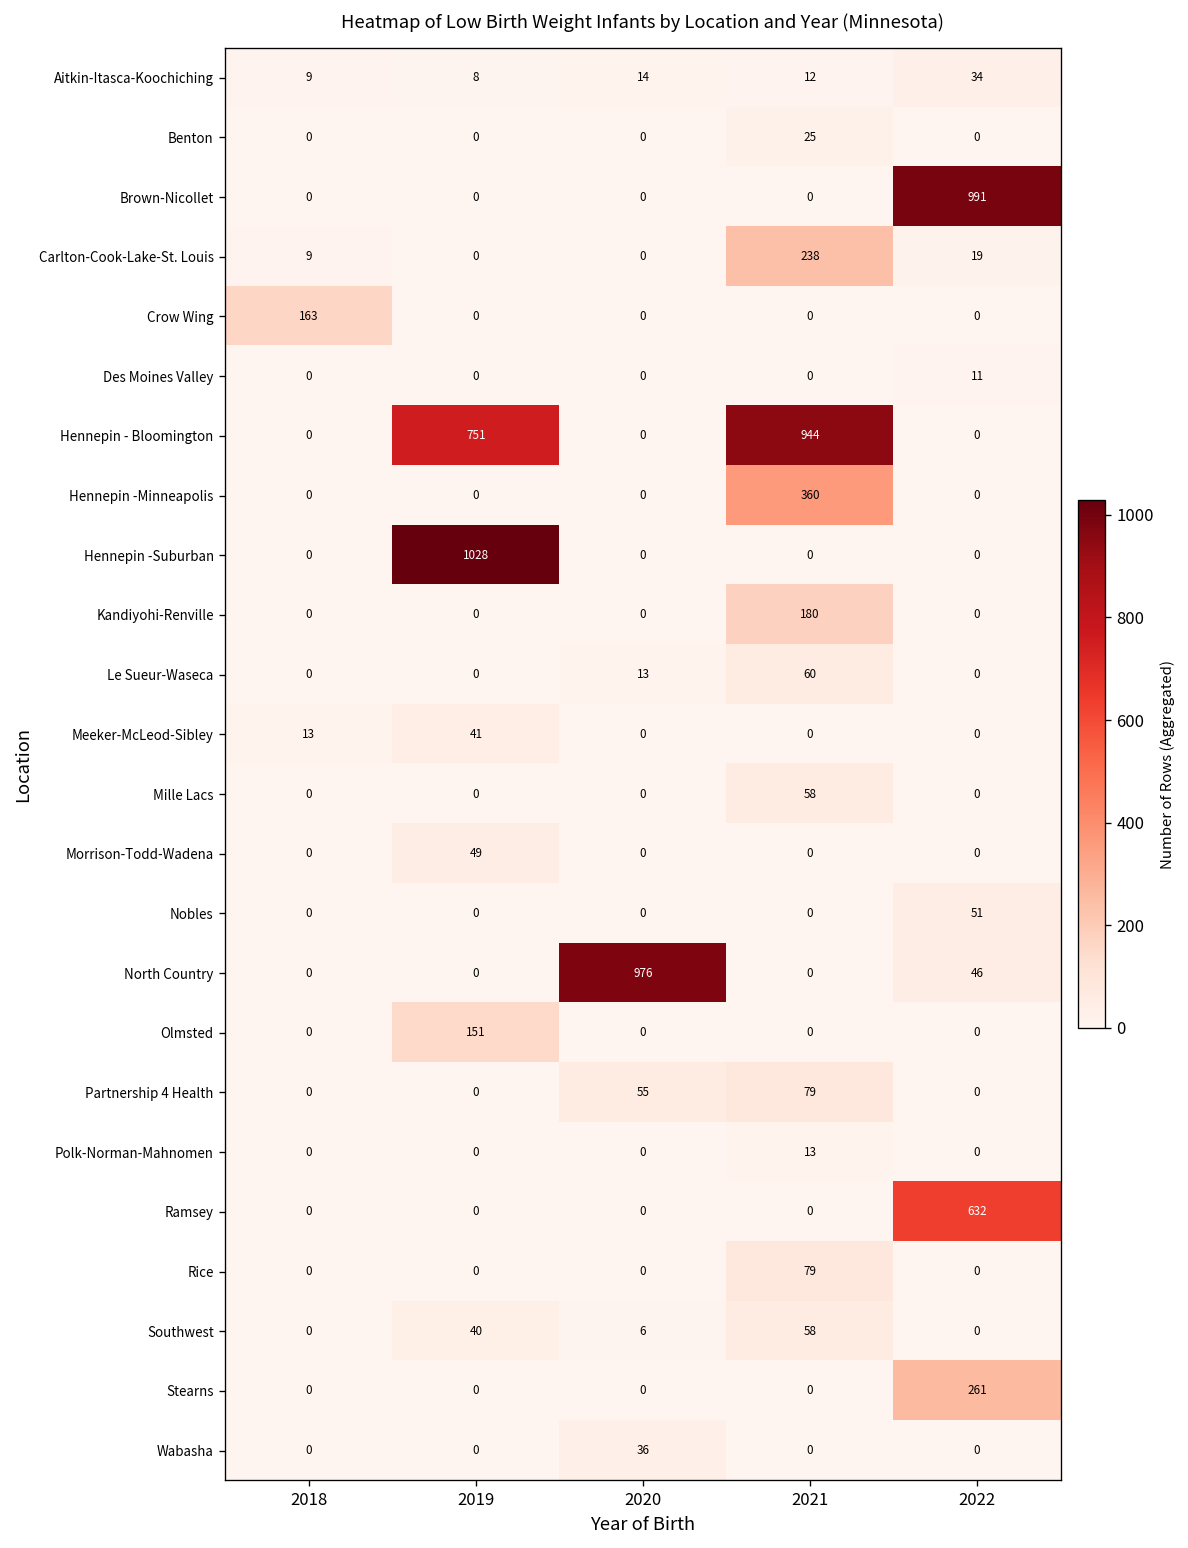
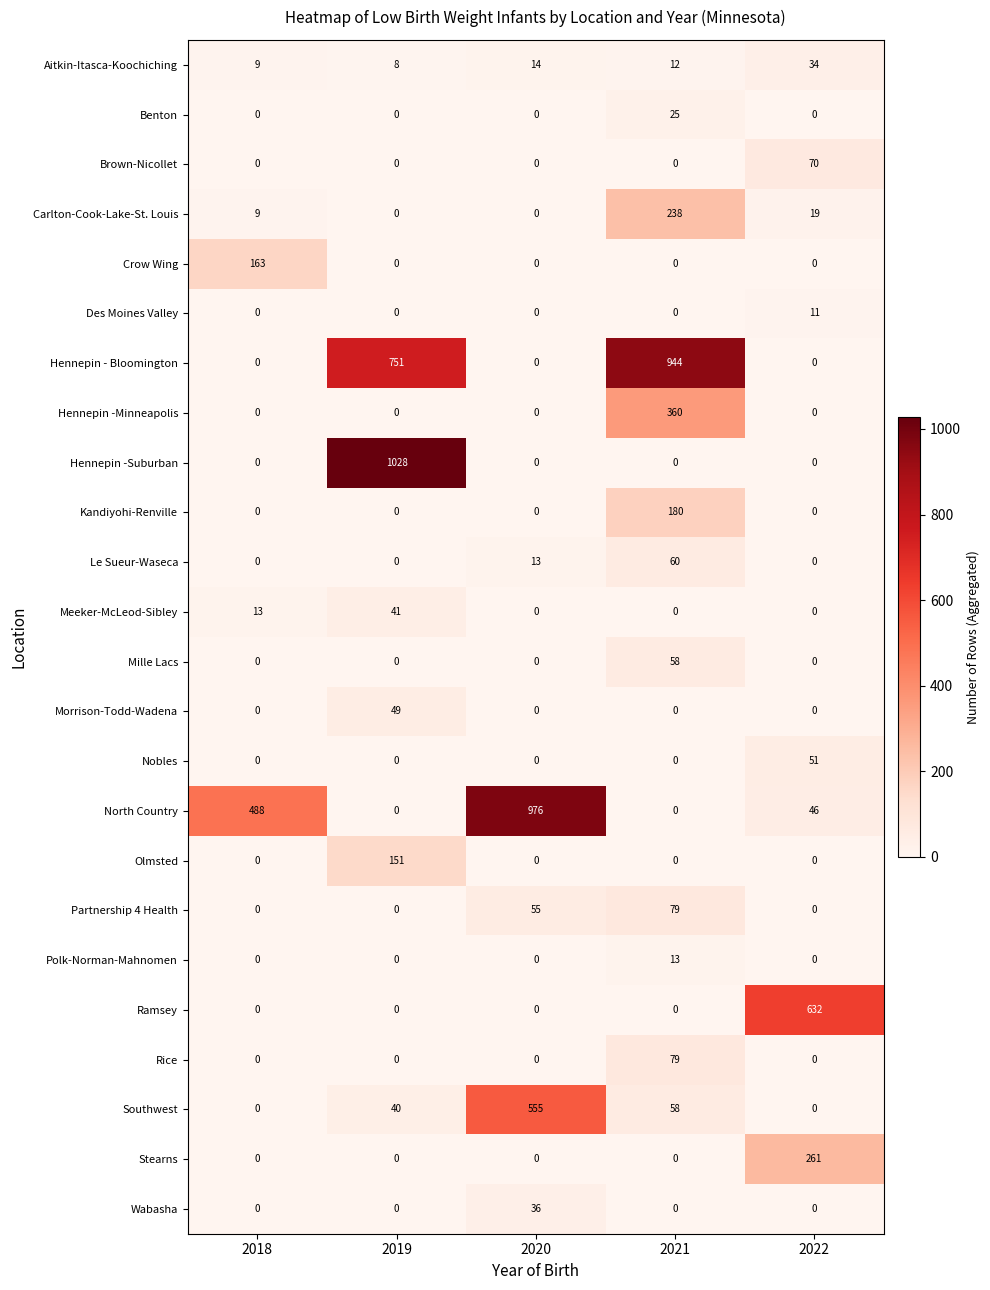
  {
    "Aitkin-Itasca-Koochiching": {
      "2018": 9,
      "2019": 8,
      "2020": 14,
      "2021": 12,
      "2022": 34
    },
    "Benton": {
      "2018": 0,
      "2019": 0,
      "2020": 0,
      "2021": 25,
      "2022": 0
    },
    "Brown-Nicollet": {
      "2018": 0,
      "2019": 0,
      "2020": 0,
      "2021": 0,
-     "2022": 991
+     "2022": 70
    },
    "Carlton-Cook-Lake-St. Louis": {
      "2018": 9,
      "2019": 0,
      "2020": 0,
      "2021": 238,
      "2022": 19
    },
    "Crow Wing": {
      "2018": 163,
      "2019": 0,
      "2020": 0,
      "2021": 0,
      "2022": 0
    },
    "Des Moines Valley": {
      "2018": 0,
      "2019": 0,
      "2020": 0,
      "2021": 0,
      "2022": 11
    },
    "Hennepin - Bloomington": {
      "2018": 0,
      "2019": 751,
      "2020": 0,
      "2021": 944,
      "2022": 0
    },
    "Hennepin -Minneapolis": {
      "2018": 0,
      "2019": 0,
      "2020": 0,
      "2021": 360,
      "2022": 0
    },
    "Hennepin -Suburban": {
      "2018": 0,
      "2019": 1028,
      "2020": 0,
      "2021": 0,
      "2022": 0
    },
    "Kandiyohi-Renville": {
      "2018": 0,
      "2019": 0,
      "2020": 0,
      "2021": 180,
      "2022": 0
    },
    "Le Sueur-Waseca": {
      "2018": 0,
      "2019": 0,
      "2020": 13,
      "2021": 60,
      "2022": 0
    },
    "Meeker-McLeod-Sibley": {
      "2018": 13,
      "2019": 41,
      "2020": 0,
      "2021": 0,
      "2022": 0
    },
    "Mille Lacs": {
      "2018": 0,
      "2019": 0,
      "2020": 0,
      "2021": 58,
      "2022": 0
    },
    "Morrison-Todd-Wadena": {
      "2018": 0,
      "2019": 49,
      "2020": 0,
      "2021": 0,
      "2022": 0
    },
    "Nobles": {
      "2018": 0,
      "2019": 0,
      "2020": 0,
      "2021": 0,
      "2022": 51
    },
    "North Country": {
-     "2018": 0,
+     "2018": 488,
      "2019": 0,
      "2020": 976,
      "2021": 0,
      "2022": 46
    },
    "Olmsted": {
      "2018": 0,
      "2019": 151,
      "2020": 0,
      "2021": 0,
      "2022": 0
    },
    "Partnership 4 Health": {
      "2018": 0,
      "2019": 0,
      "2020": 55,
      "2021": 79,
      "2022": 0
    },
    "Polk-Norman-Mahnomen": {
      "2018": 0,
      "2019": 0,
      "2020": 0,
      "2021": 13,
      "2022": 0
    },
    "Ramsey": {
      "2018": 0,
      "2019": 0,
      "2020": 0,
      "2021": 0,
      "2022": 632
    },
    "Rice": {
      "2018": 0,
      "2019": 0,
      "2020": 0,
      "2021": 79,
      "2022": 0
    },
    "Southwest": {
      "2018": 0,
      "2019": 40,
-     "2020": 6,
+     "2020": 555,
      "2021": 58,
      "2022": 0
    },
    "Stearns": {
      "2018": 0,
      "2019": 0,
      "2020": 0,
      "2021": 0,
      "2022": 261
    },
    "Wabasha": {
      "2018": 0,
      "2019": 0,
      "2020": 36,
      "2021": 0,
      "2022": 0
    }
  }
